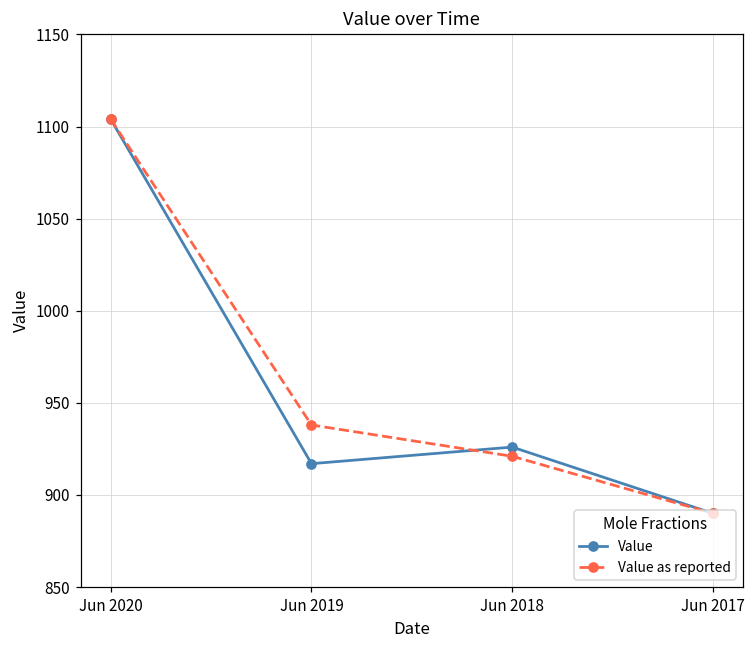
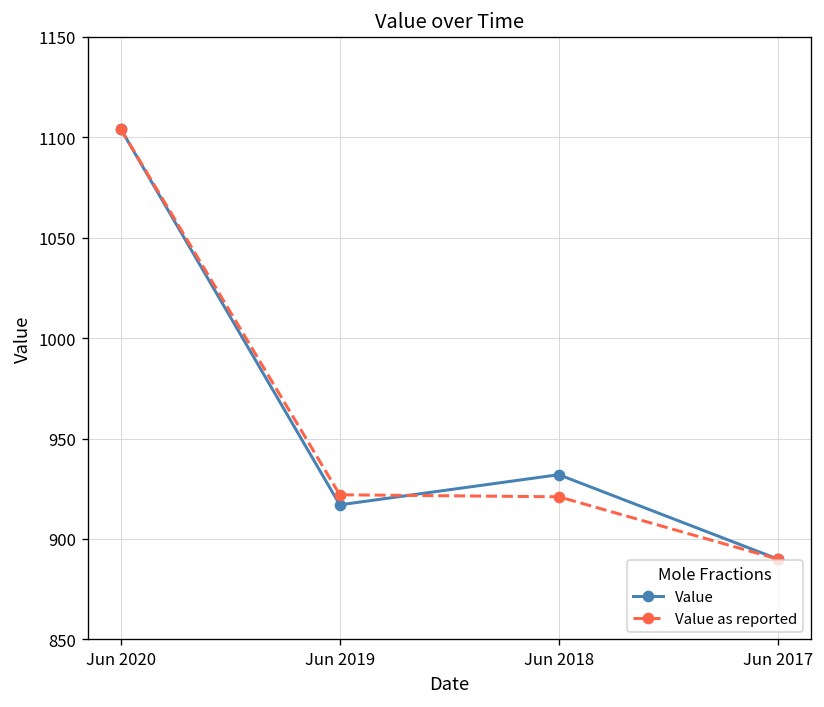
  {
    "Value": {
      "Jun 2019": 917,
-     "Jun 2018": 926
+     "Jun 2018": 932
    },
    "Value as reported": {
-     "Jun 2019": 938,
+     "Jun 2019": 922,
      "Jun 2018": 921
    }
  }
